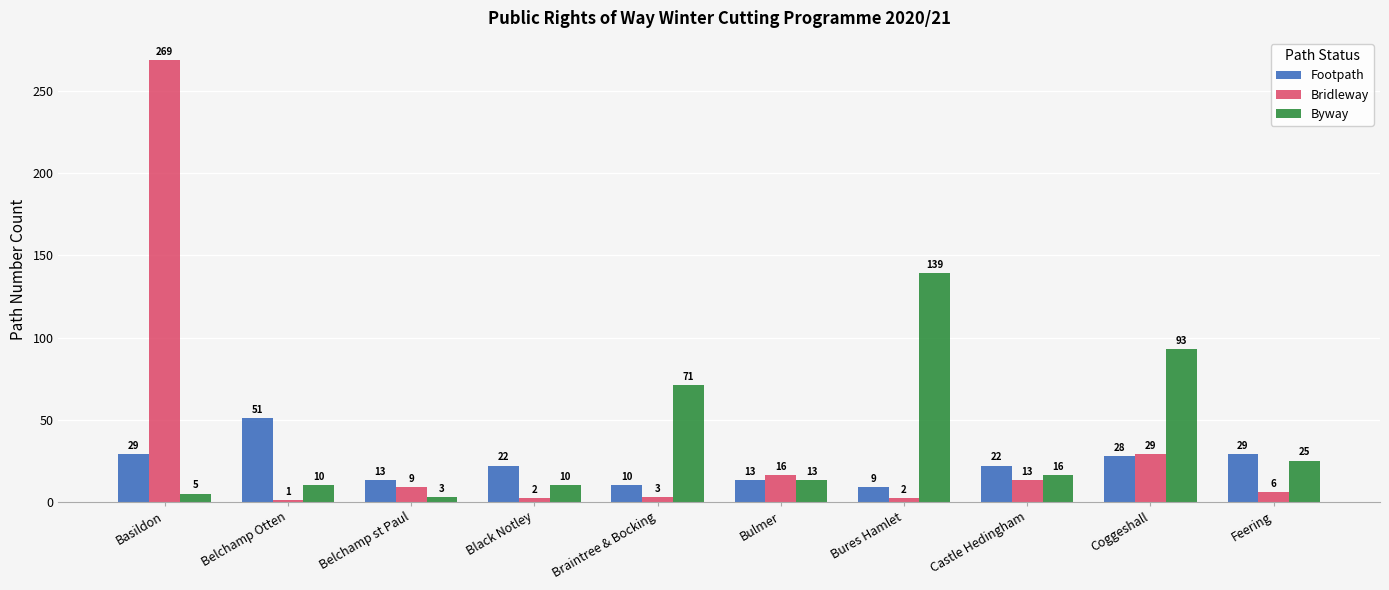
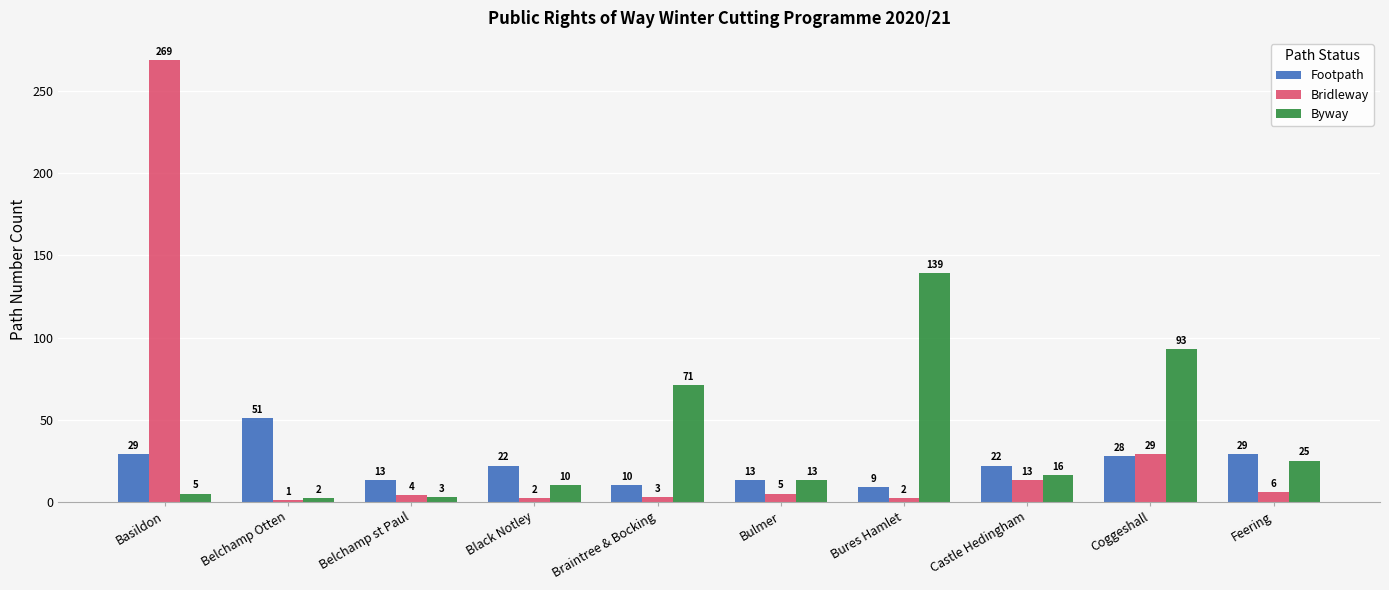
  {
    "Footpath": {
      "Basildon": 29,
      "Belchamp Otten": 51,
      "Belchamp st Paul": 13,
      "Black Notley": 22,
      "Braintree & Bocking": 10,
      "Bulmer": 13,
      "Bures Hamlet": 9,
      "Castle Hedingham": 22,
      "Coggeshall": 28,
      "Feering": 29
    },
    "Bridleway": {
      "Basildon": 269,
      "Belchamp Otten": 1,
-     "Belchamp st Paul": 9,
+     "Belchamp st Paul": 4,
      "Black Notley": 2,
      "Braintree & Bocking": 3,
-     "Bulmer": 16,
+     "Bulmer": 5,
      "Bures Hamlet": 2,
      "Castle Hedingham": 13,
      "Coggeshall": 29,
      "Feering": 6
    },
    "Byway": {
      "Basildon": 5,
-     "Belchamp Otten": 10,
+     "Belchamp Otten": 2,
      "Belchamp st Paul": 3,
      "Black Notley": 10,
      "Braintree & Bocking": 71,
      "Bulmer": 13,
      "Bures Hamlet": 139,
      "Castle Hedingham": 16,
      "Coggeshall": 93,
      "Feering": 25
    }
  }
